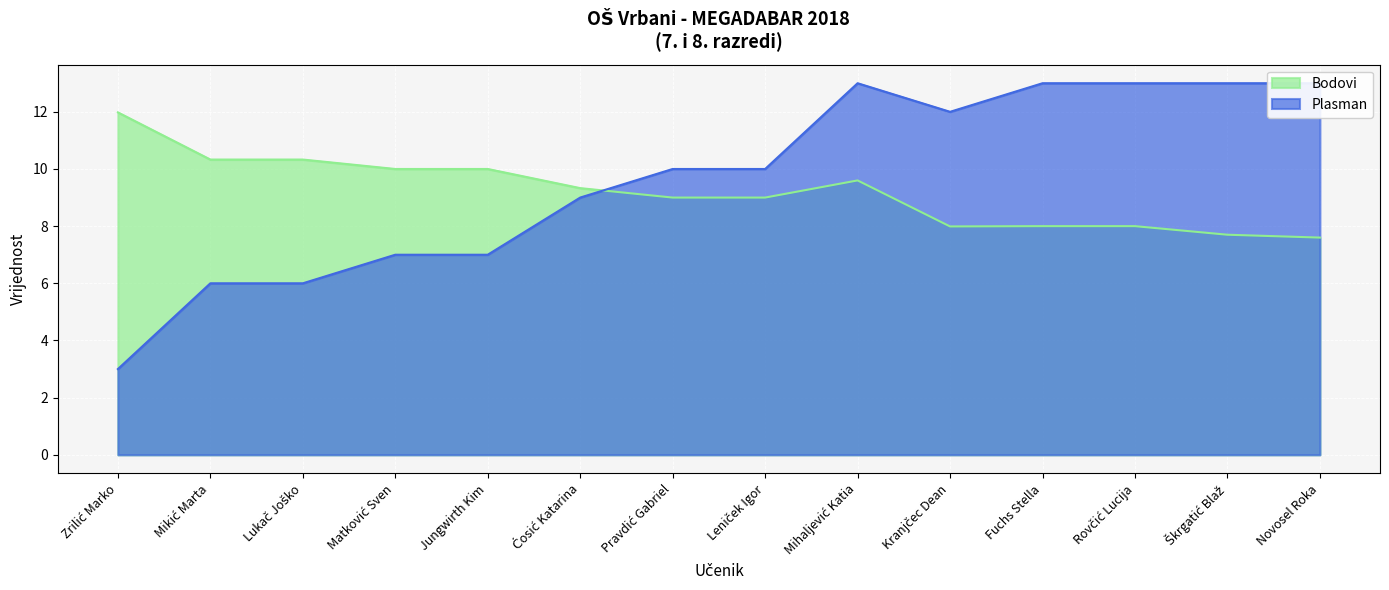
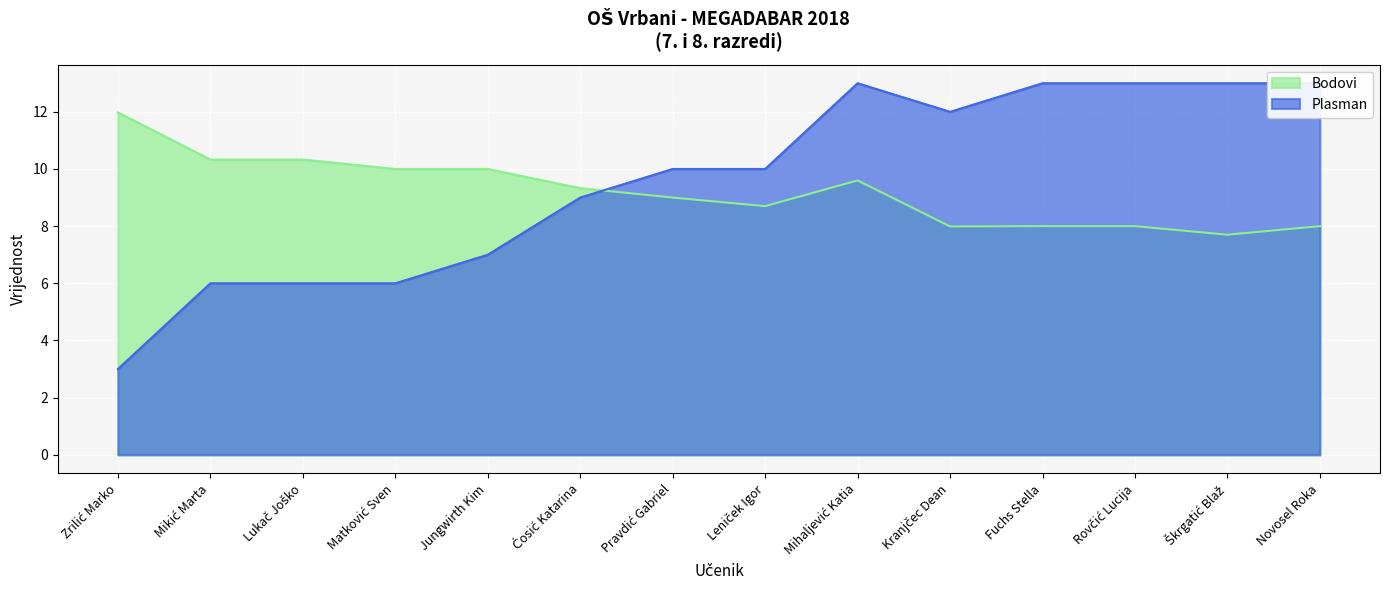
  {
    "Bodovi": {
      "Zrilić Marko": 12.0,
      "Mikić Marta": 10.3,
      "Lukač Joško": 10.3,
      "Matković Sven": 10.0,
      "Jungwirth Kim": 10.0,
      "Ćosić Katarina": 9.3,
      "Pravdić Gabriel": 9.0,
-     "Leniček Igor": 9.0,
+     "Leniček Igor": 8.7,
      "Mihaljević Katia": 9.6,
      "Kranjčec Dean": 8.0,
      "Fuchs Stella": 8.0,
      "Rovčić Lucija": 8.0,
      "Škrgatić Blaž": 7.7,
-     "Novosel Roka": 7.6
+     "Novosel Roka": 8.0
    },
    "Plasman": {
      "Zrilić Marko": 3,
      "Mikić Marta": 6,
      "Lukač Joško": 6,
-     "Matković Sven": 7,
+     "Matković Sven": 6,
      "Jungwirth Kim": 7,
      "Ćosić Katarina": 9,
      "Pravdić Gabriel": 10,
      "Leniček Igor": 10,
      "Mihaljević Katia": 13,
      "Kranjčec Dean": 12,
      "Fuchs Stella": 13,
      "Rovčić Lucija": 13,
      "Škrgatić Blaž": 13
    }
  }
